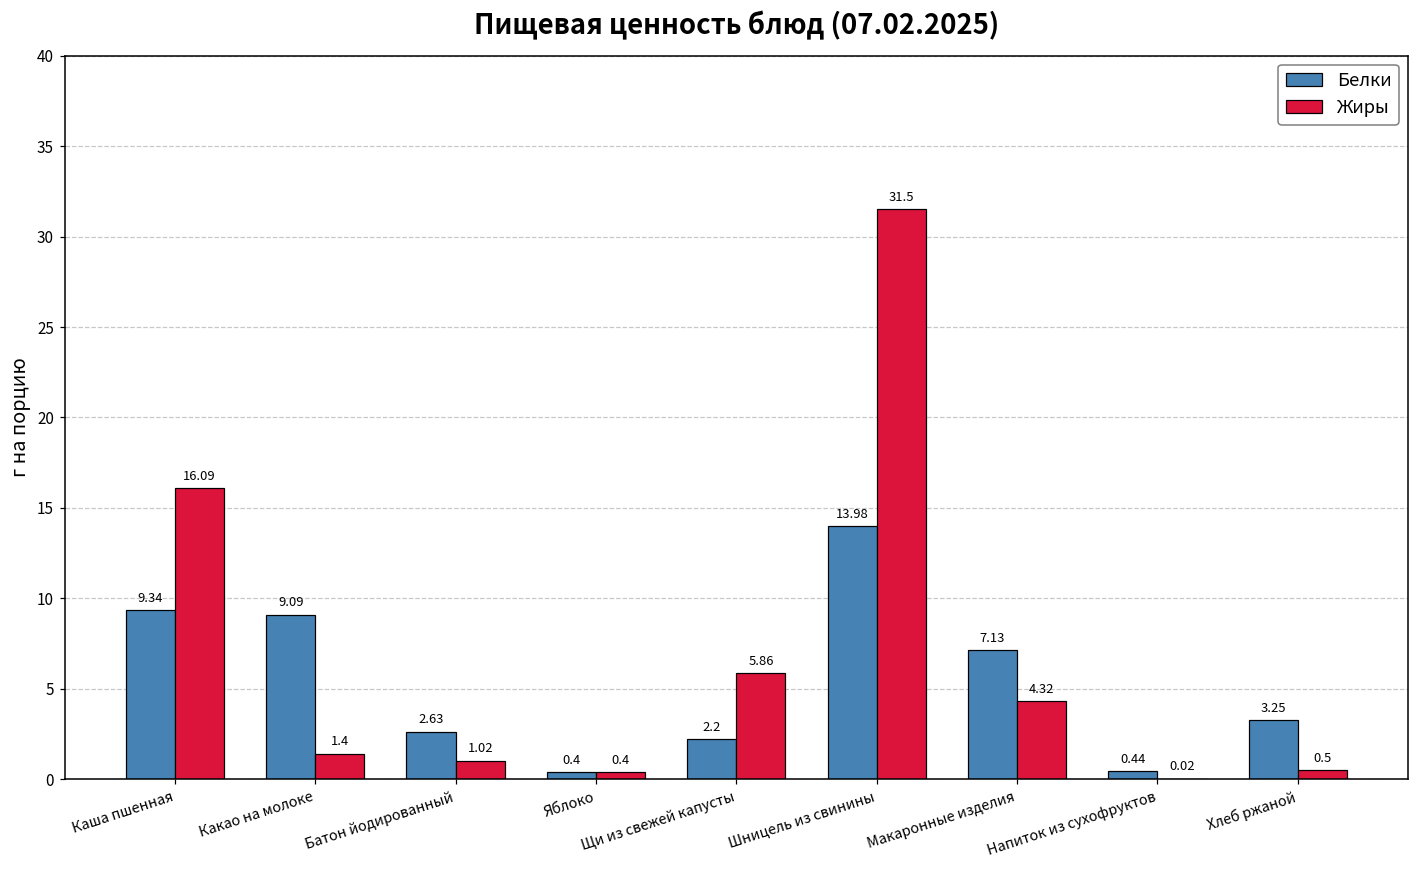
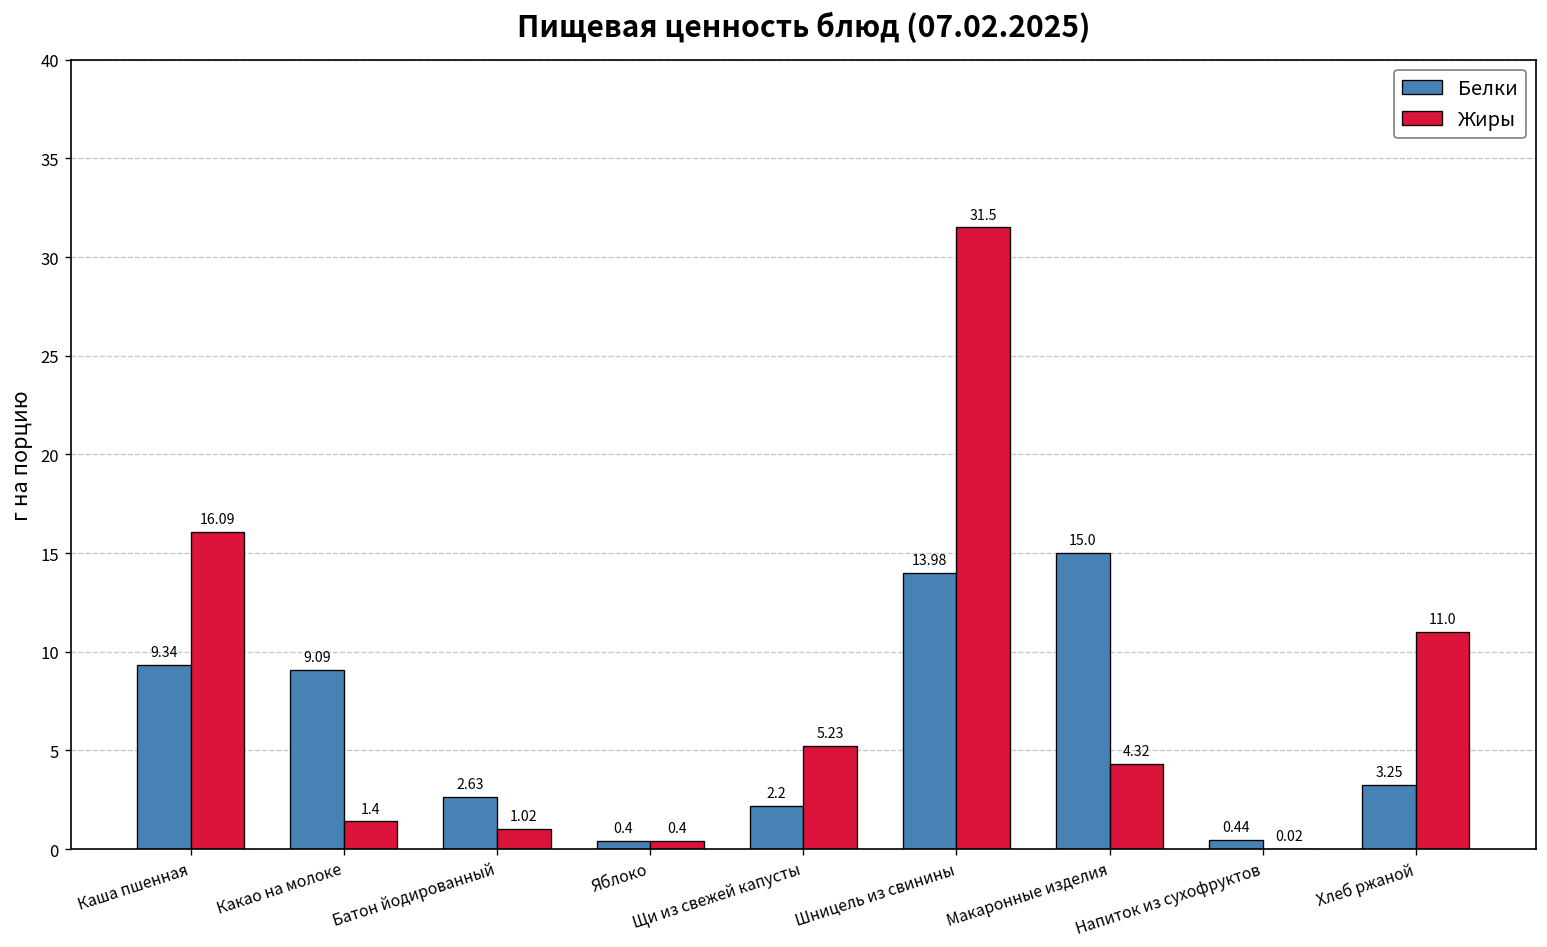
  {
    "Белки": {
      "Каша пшенная": 9.34,
      "Какао на молоке": 9.09,
      "Батон йодированный": 2.63,
      "Яблоко": 0.4,
      "Щи из свежей капусты": 2.2,
      "Шницель из свинины": 13.98,
-     "Макаронные изделия": 7.13,
+     "Макаронные изделия": 15.0,
      "Напиток из сухофруктов": 0.44,
      "Хлеб ржаной": 3.25
    },
    "Жиры": {
      "Каша пшенная": 16.09,
      "Какао на молоке": 1.4,
      "Батон йодированный": 1.02,
      "Яблоко": 0.4,
-     "Щи из свежей капусты": 5.86,
+     "Щи из свежей капусты": 5.23,
      "Шницель из свинины": 31.5,
      "Макаронные изделия": 4.32,
      "Напиток из сухофруктов": 0.02,
-     "Хлеб ржаной": 0.5
+     "Хлеб ржаной": 11.0
    }
  }
